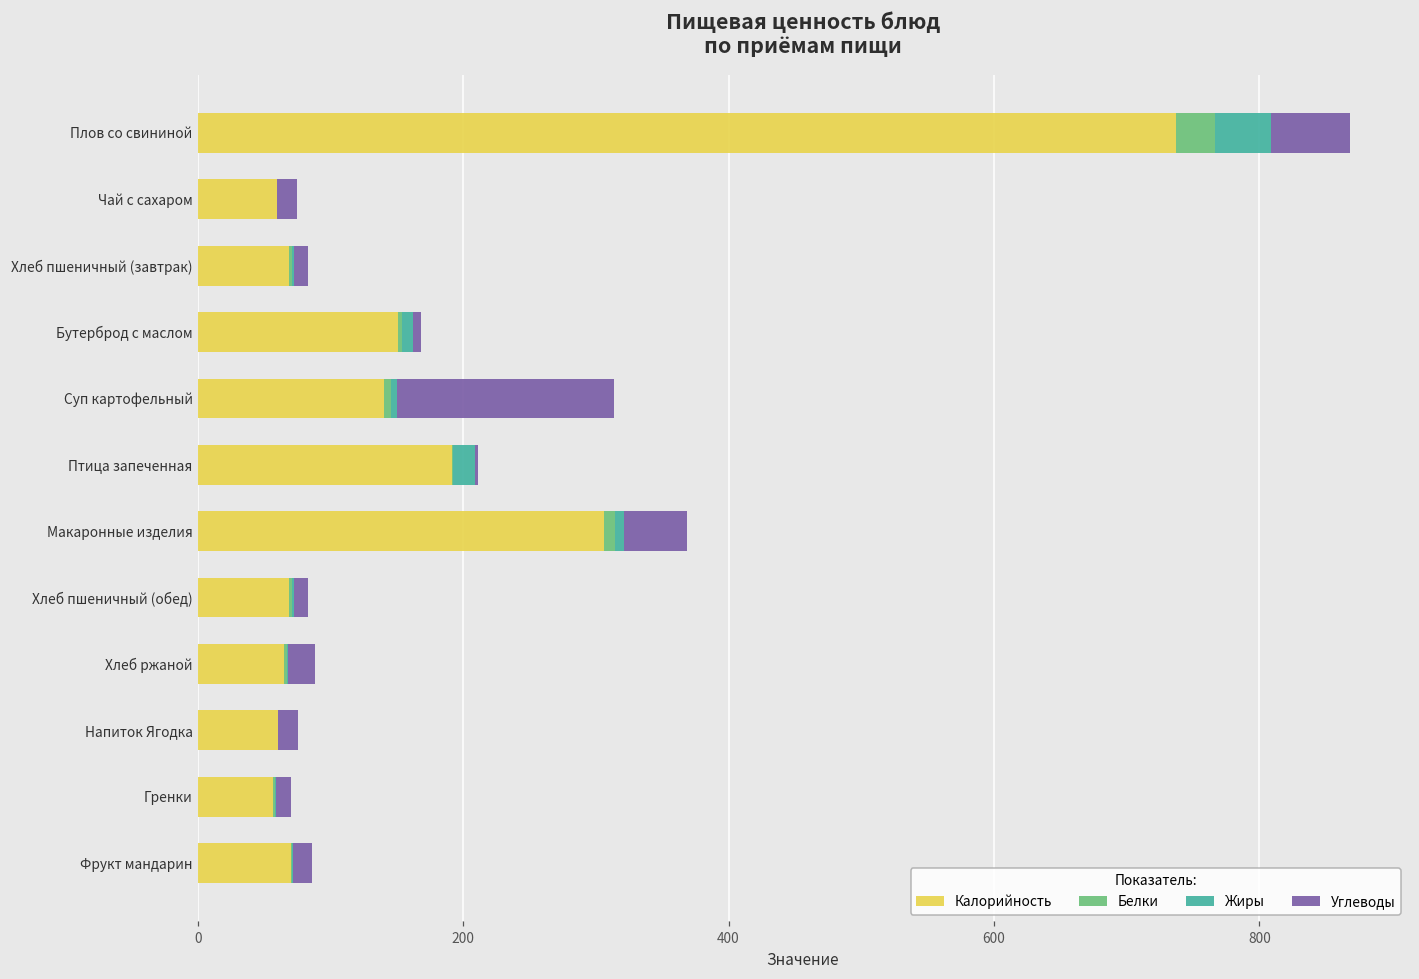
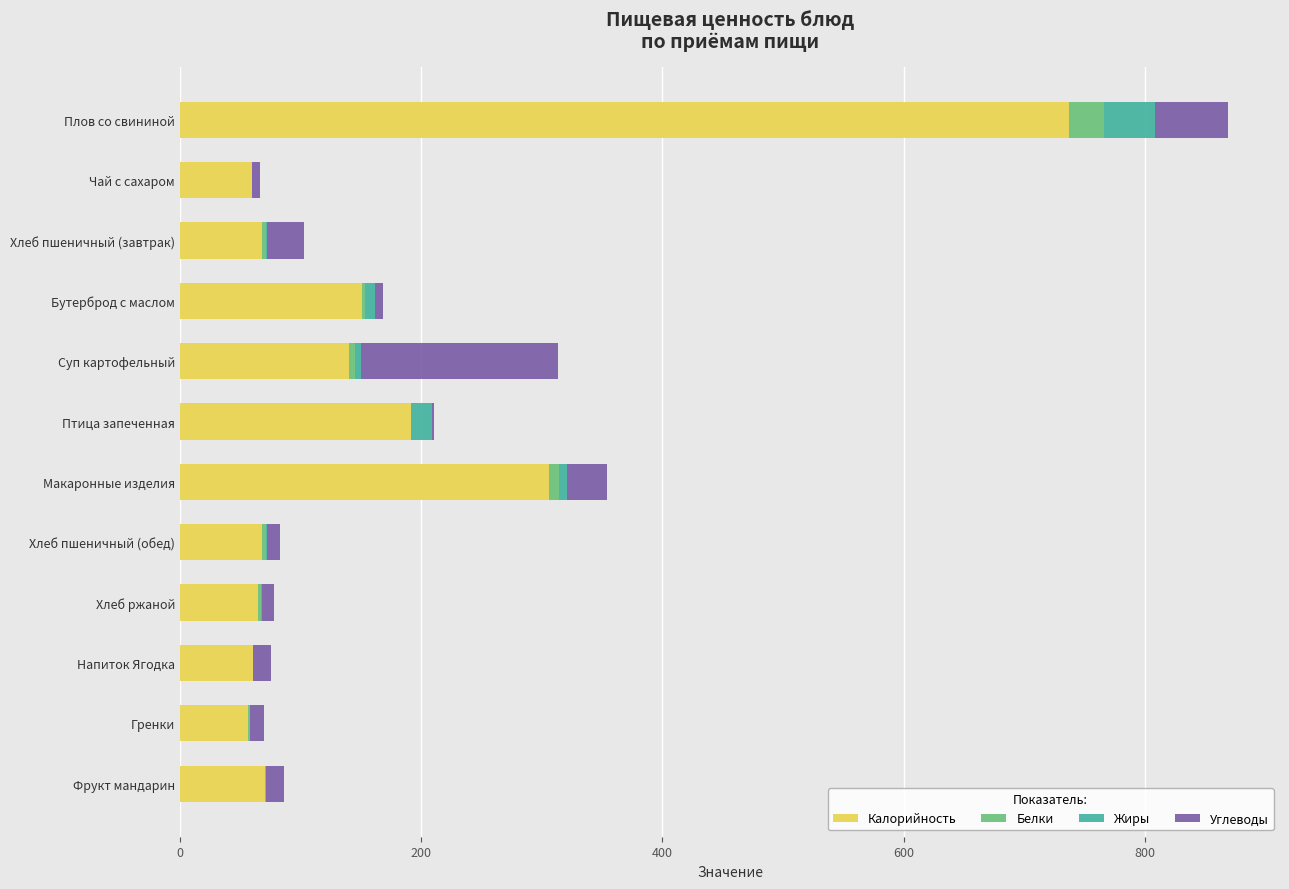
  {
    "Калорийность": {
      "Плов со свининой": 737,
      "Чай с сахаром": 60,
      "Хлеб пшеничный (завтрак)": 69,
      "Бутерброд с маслом": 151,
      "Суп картофельный": 141,
      "Птица запеченная": 192,
      "Макаронные изделия": 306,
      "Хлеб пшеничный (обед)": 69,
      "Хлеб ржаной": 65,
      "Напиток Ягодка": 60,
      "Гренки": 56,
      "Фрукт мандарин": 71
    },
    "Углеводы": {
      "Плов со свининой": 60,
-     "Чай с сахаром": 15,
-     "Хлеб пшеничный (завтрак)": 11,
+     "Чай с сахаром": 7,
+     "Хлеб пшеничный (завтрак)": 31,
      "Бутерброд с маслом": 6,
      "Суп картофельный": 164,
      "Птица запеченная": 2,
-     "Макаронные изделия": 48,
+     "Макаронные изделия": 33,
      "Хлеб пшеничный (обед)": 11,
-     "Хлеб ржаной": 21,
+     "Хлеб ржаной": 11,
      "Напиток Ягодка": 15,
      "Гренки": 12,
      "Фрукт мандарин": 15
    }
  }
